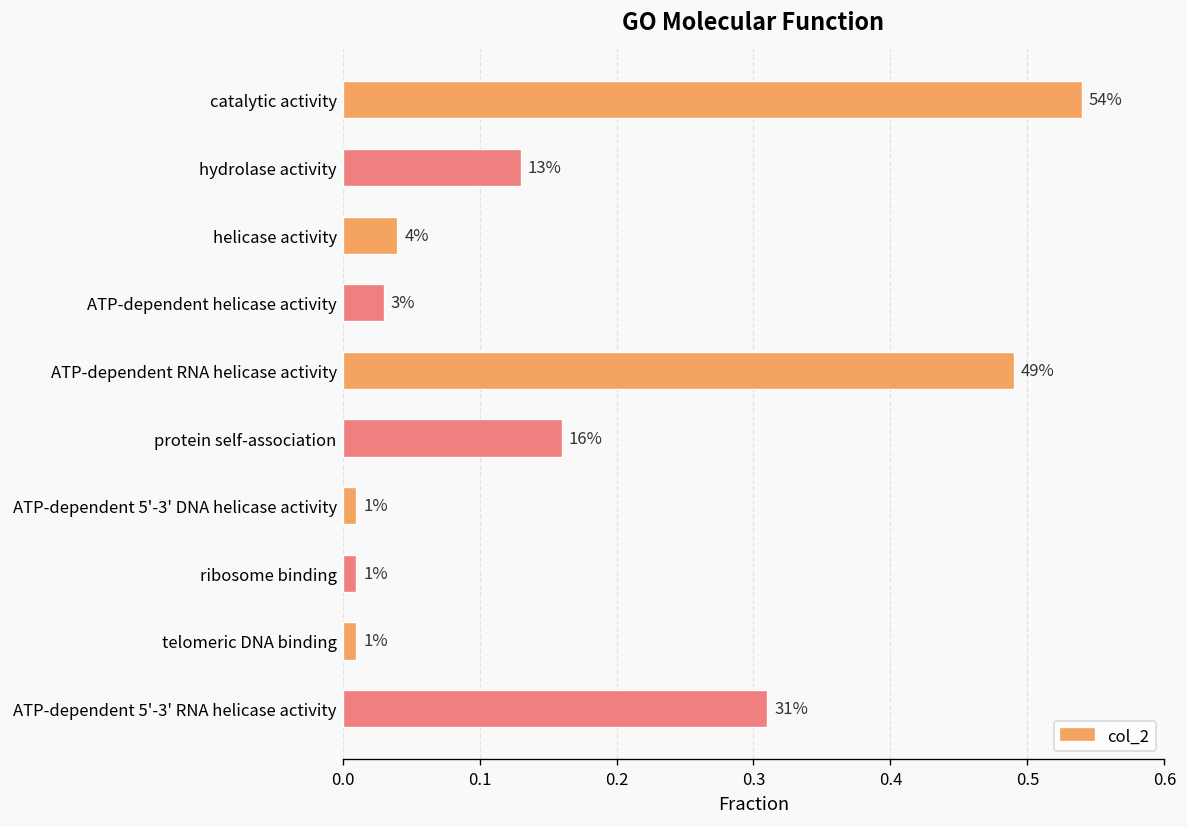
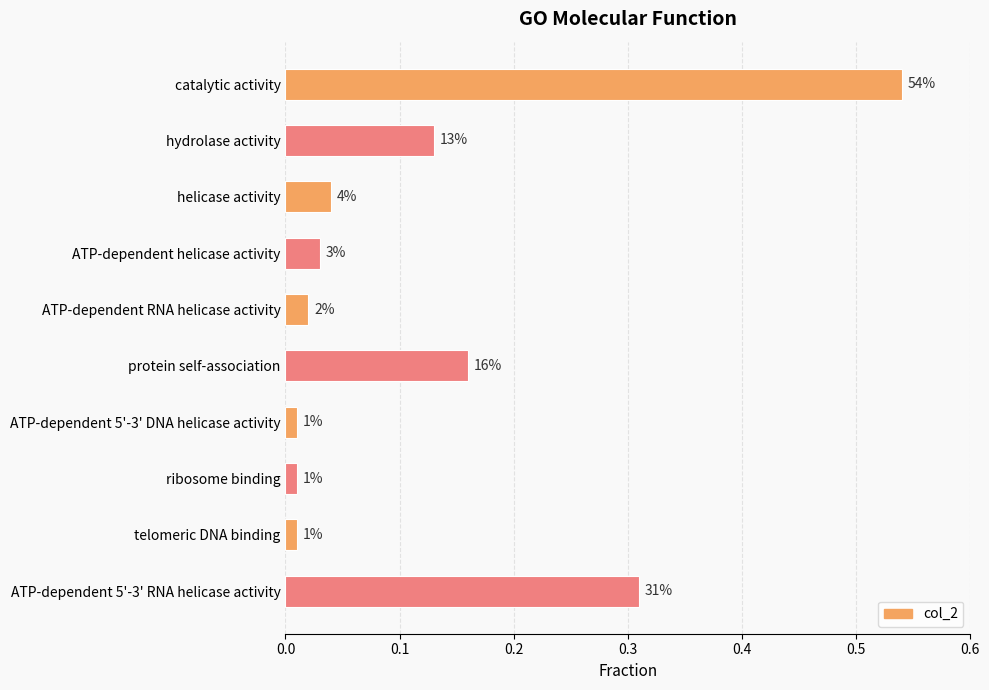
  {
    "catalytic activity": "54%",
    "hydrolase activity": "13%",
    "helicase activity": "4%",
    "ATP-dependent helicase activity": "3%",
-   "ATP-dependent RNA helicase activity": "49%",
+   "ATP-dependent RNA helicase activity": "2%",
    "protein self-association": "16%",
    "ATP-dependent 5'-3' DNA helicase activity": "1%",
    "ribosome binding": "1%",
    "telomeric DNA binding": "1%",
    "ATP-dependent 5'-3' RNA helicase activity": "31%"
  }
